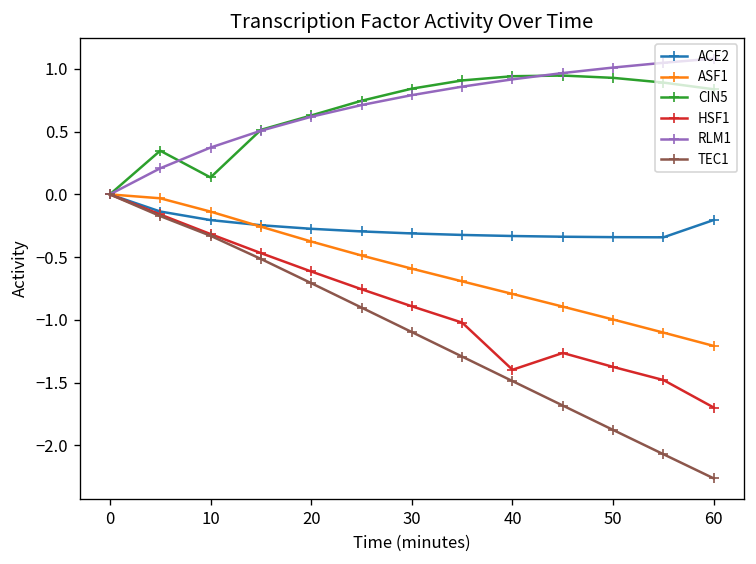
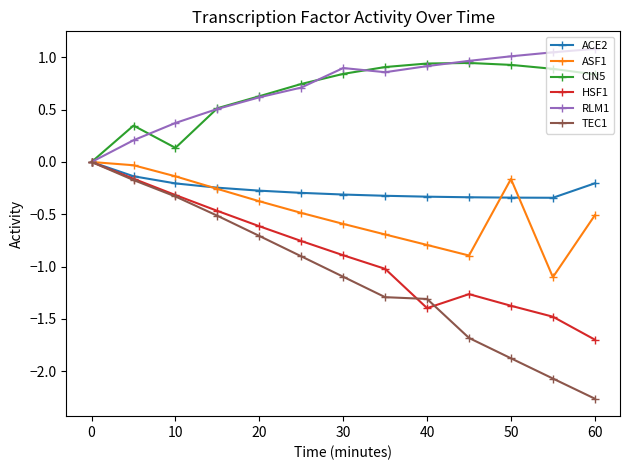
  {
    "ACE2": {
      "10": -0.20,
      "20": -0.27,
      "30": -0.31,
      "40": -0.33,
      "50": -0.34,
      "60": -0.20
    },
    "ASF1": {
      "10": -0.14,
      "20": -0.38,
      "30": -0.59,
      "40": -0.79,
-     "50": -1.00,
-     "60": -1.21
+     "50": -0.16,
+     "60": -0.51
    },
    "CIN5": {
      "10": 0.14,
      "30": 0.84,
      "40": 0.94,
      "50": 0.93
    },
    "HSF1": {
      "20": -0.61,
      "30": -0.89,
      "40": -1.40,
      "50": -1.37,
      "60": -1.70
    },
    "RLM1": {
      "10": 0.37,
-     "30": 0.79,
+     "30": 0.90,
      "40": 0.92,
      "50": 1.01
    },
    "TEC1": {
      "20": -0.71,
      "30": -1.10,
-     "40": -1.49,
+     "40": -1.31,
      "50": -1.88,
      "60": -2.26
    }
  }
